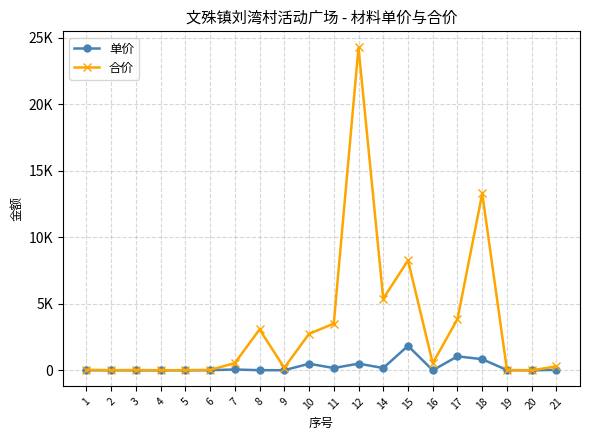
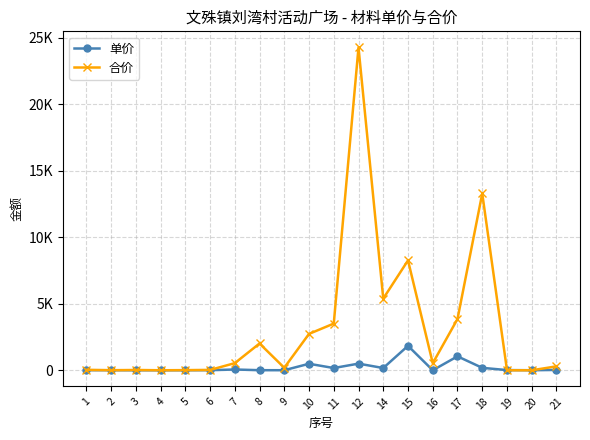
  {
    "单价": {
      "7": 100,
      "8": 0,
      "10": 500,
      "11": 200,
      "12": 500,
      "14": 200,
      "15": 1800,
      "16": 0,
      "17": 1000,
-     "18": 800,
+     "18": 200,
      "21": 0
    },
    "合价": {
      "7": 500,
-     "8": 3100,
+     "8": 2000,
      "10": 2700,
      "11": 3500,
      "12": 24300,
      "14": 5400,
      "15": 8300,
      "16": 500,
      "17": 3900,
      "18": 13300,
      "21": 300
    }
  }
